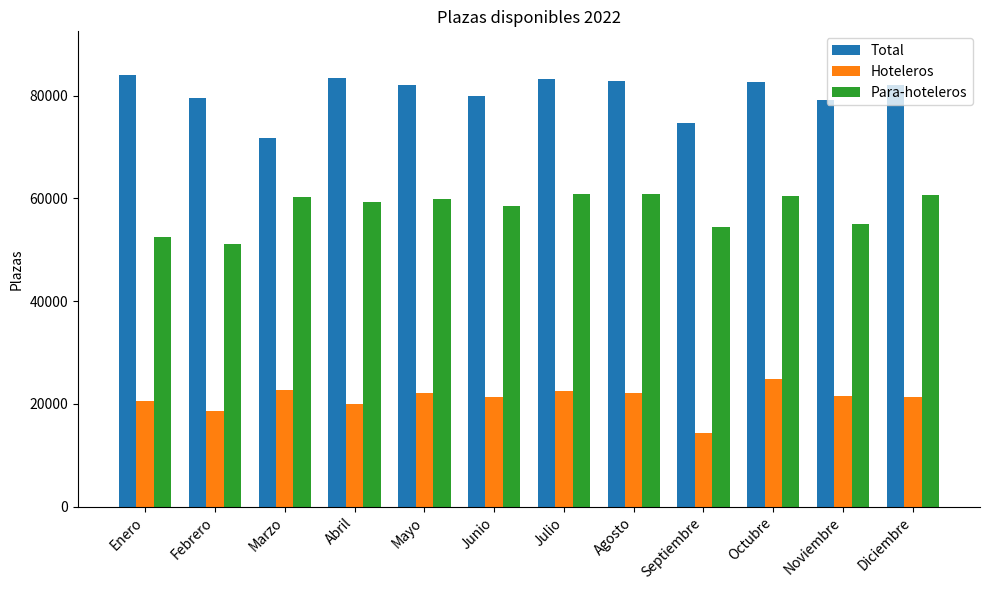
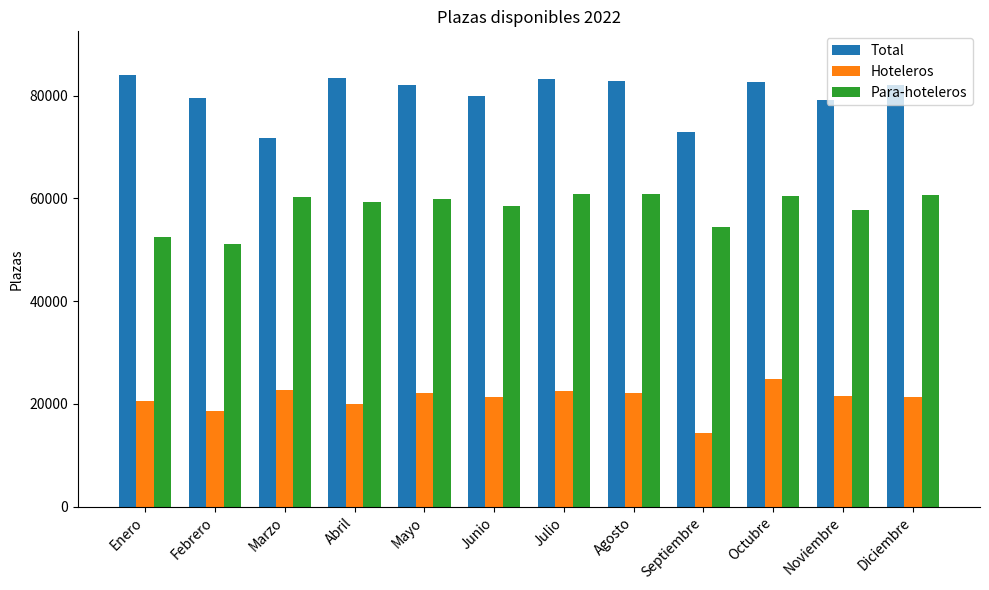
  {
    "Total": {
      "Enero": 84000,
      "Febrero": 80000,
      "Marzo": 72000,
      "Abril": 83000,
      "Mayo": 82000,
      "Junio": 80000,
      "Julio": 83000,
      "Agosto": 83000,
-     "Septiembre": 75000,
+     "Septiembre": 73000,
      "Octubre": 83000,
      "Noviembre": 79000
    },
    "Hoteleros": {
      "Enero": 21000,
      "Febrero": 19000,
      "Marzo": 23000,
      "Abril": 20000,
      "Mayo": 22000,
      "Junio": 21000,
      "Julio": 22000,
      "Agosto": 22000,
      "Septiembre": 14000,
      "Octubre": 25000,
      "Noviembre": 21000,
      "Diciembre": 21000
    },
    "Para-hoteleros": {
      "Enero": 53000,
      "Febrero": 51000,
      "Marzo": 60000,
      "Abril": 59000,
      "Mayo": 60000,
      "Junio": 59000,
      "Julio": 61000,
      "Agosto": 61000,
      "Septiembre": 55000,
      "Octubre": 61000,
-     "Noviembre": 55000,
+     "Noviembre": 58000,
      "Diciembre": 61000
    }
  }
